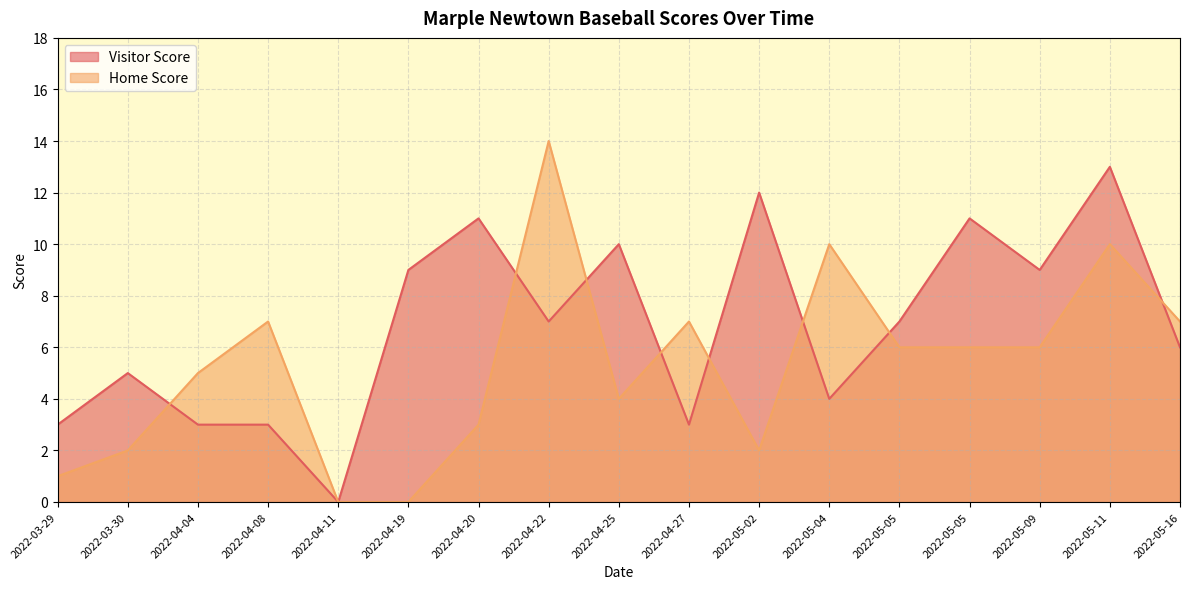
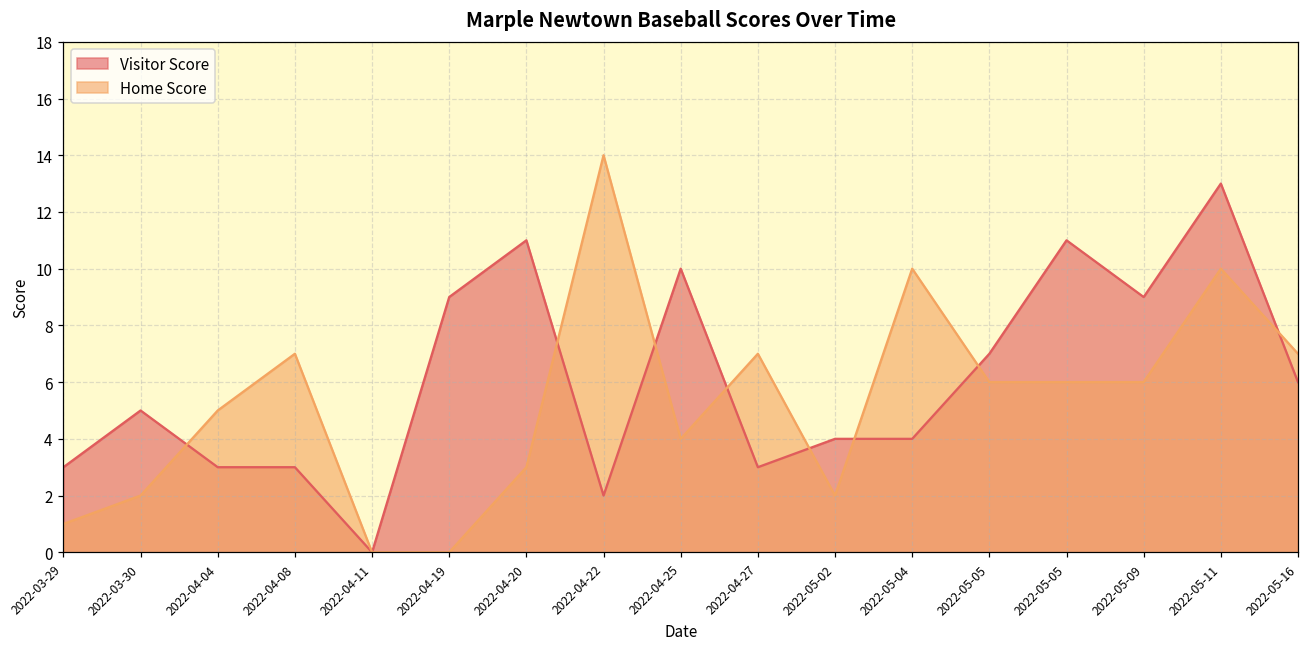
  {
    "Visitor Score": {
      "2022-03-29": 3,
      "2022-03-30": 5,
      "2022-04-04": 3,
      "2022-04-08": 3,
      "2022-04-19": 9,
      "2022-04-20": 11,
-     "2022-04-22": 7,
+     "2022-04-22": 2,
      "2022-04-25": 10,
      "2022-04-27": 3,
-     "2022-05-02": 12,
+     "2022-05-02": 4,
      "2022-05-04": 4,
      "2022-05-09": 9,
      "2022-05-11": 13,
      "2022-05-16": 6
    },
    "Home Score": {
      "2022-03-29": 1,
      "2022-03-30": 2,
      "2022-04-04": 5,
      "2022-04-08": 7,
      "2022-04-19": 0,
      "2022-04-20": 3,
      "2022-04-22": 14,
      "2022-04-25": 4,
      "2022-04-27": 7,
      "2022-05-02": 2,
      "2022-05-04": 10,
      "2022-05-09": 6,
      "2022-05-11": 10,
      "2022-05-16": 7
    }
  }
